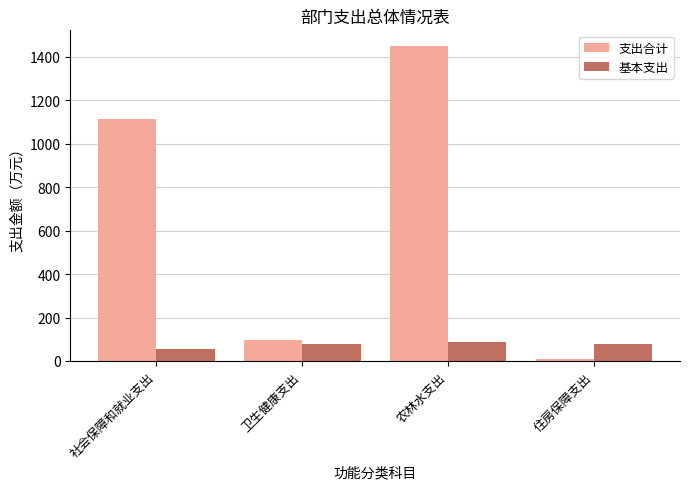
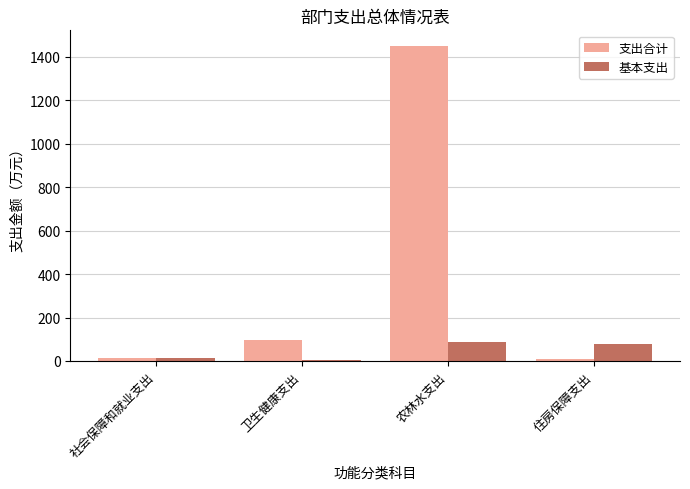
  {
    "支出合计": {
-     "社会保障和就业支出": 1110,
+     "社会保障和就业支出": 10,
      "卫生健康支出": 90,
      "农林水支出": 1450
    },
    "基本支出": {
-     "社会保障和就业支出": 60,
-     "卫生健康支出": 80,
+     "社会保障和就业支出": 10,
+     "卫生健康支出": 10,
      "农林水支出": 90,
      "住房保障支出": 80
    }
  }
